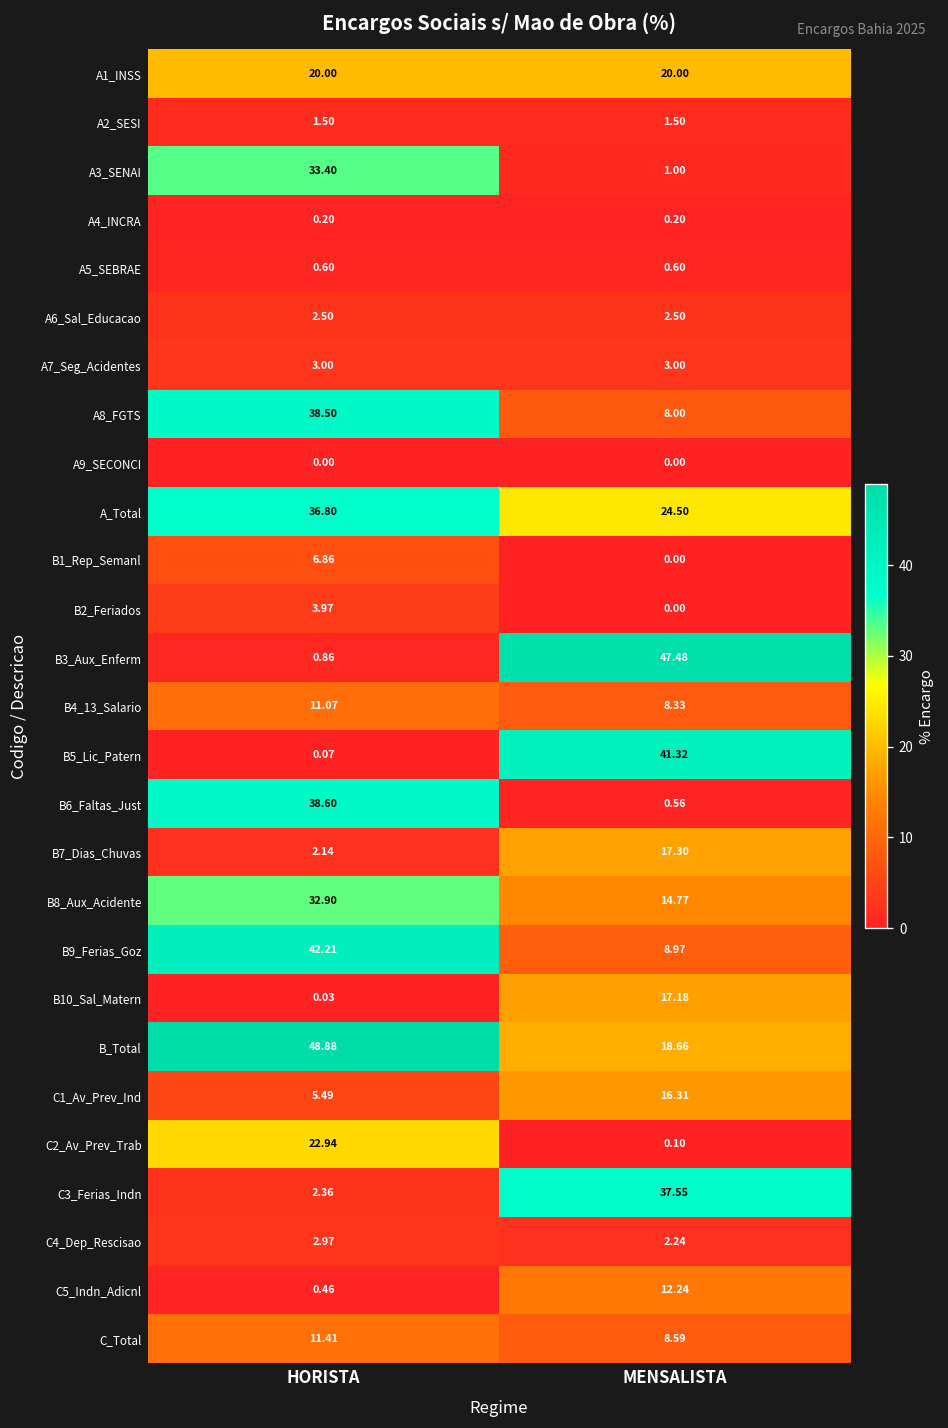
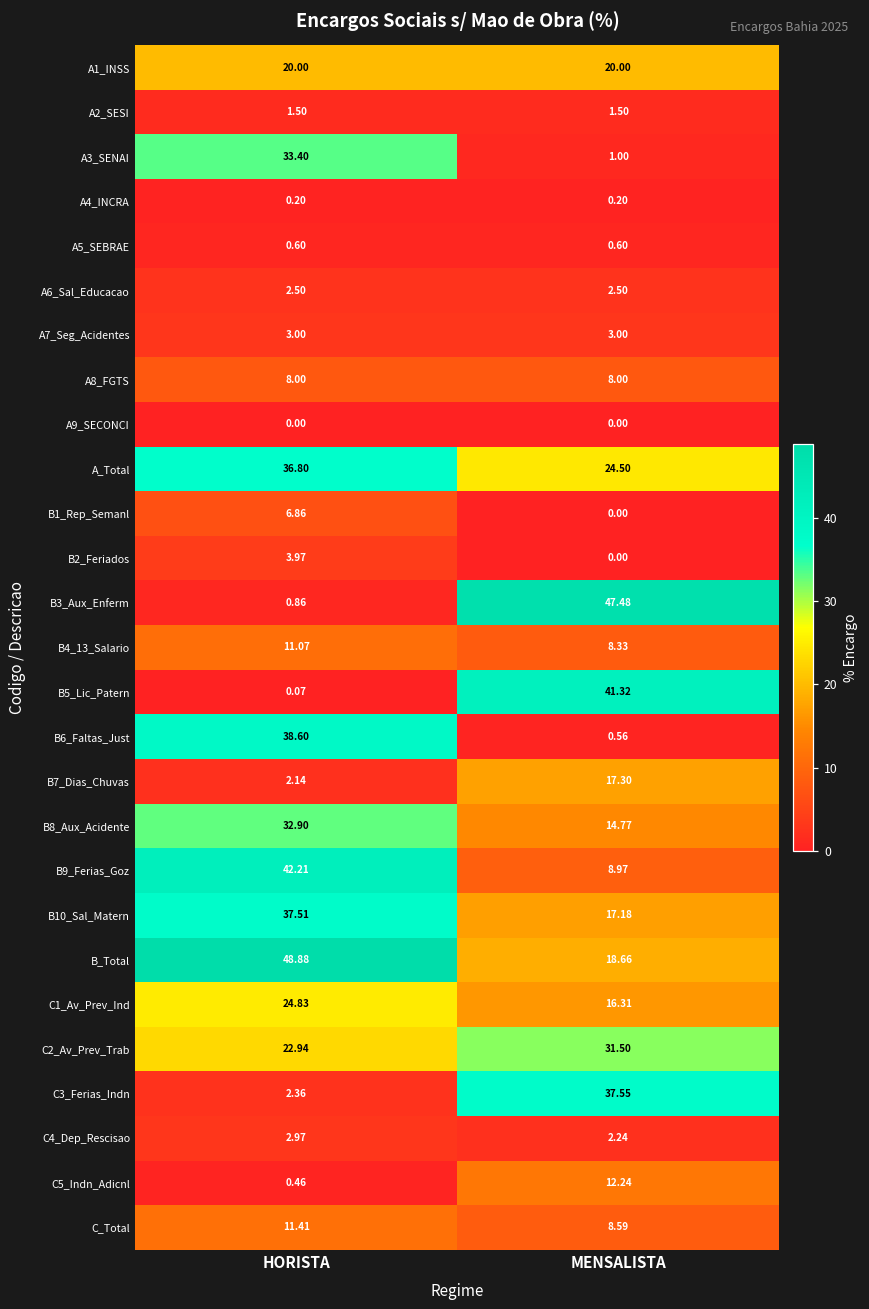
  {
    "A1_INSS": {
      "HORISTA": 20.00,
      "MENSALISTA": 20.00
    },
    "A2_SESI": {
      "HORISTA": 1.50,
      "MENSALISTA": 1.50
    },
    "A3_SENAI": {
      "HORISTA": 33.40,
      "MENSALISTA": 1.00
    },
    "A4_INCRA": {
      "HORISTA": 0.20,
      "MENSALISTA": 0.20
    },
    "A5_SEBRAE": {
      "HORISTA": 0.60,
      "MENSALISTA": 0.60
    },
    "A6_Sal_Educacao": {
      "HORISTA": 2.50,
      "MENSALISTA": 2.50
    },
    "A7_Seg_Acidentes": {
      "HORISTA": 3.00,
      "MENSALISTA": 3.00
    },
    "A8_FGTS": {
-     "HORISTA": 38.50,
+     "HORISTA": 8.00,
      "MENSALISTA": 8.00
    },
    "A9_SECONCI": {
      "HORISTA": 0.00,
      "MENSALISTA": 0.00
    },
    "A_Total": {
      "HORISTA": 36.80,
      "MENSALISTA": 24.50
    },
    "B1_Rep_Semanl": {
      "HORISTA": 6.86,
      "MENSALISTA": 0.00
    },
    "B2_Feriados": {
      "HORISTA": 3.97,
      "MENSALISTA": 0.00
    },
    "B3_Aux_Enferm": {
      "HORISTA": 0.86,
      "MENSALISTA": 47.48
    },
    "B4_13_Salario": {
      "HORISTA": 11.07,
      "MENSALISTA": 8.33
    },
    "B5_Lic_Patern": {
      "HORISTA": 0.07,
      "MENSALISTA": 41.32
    },
    "B6_Faltas_Just": {
      "HORISTA": 38.60,
      "MENSALISTA": 0.56
    },
    "B7_Dias_Chuvas": {
      "HORISTA": 2.14,
      "MENSALISTA": 17.30
    },
    "B8_Aux_Acidente": {
      "HORISTA": 32.90,
      "MENSALISTA": 14.77
    },
    "B9_Ferias_Goz": {
      "HORISTA": 42.21,
      "MENSALISTA": 8.97
    },
    "B10_Sal_Matern": {
-     "HORISTA": 0.03,
+     "HORISTA": 37.51,
      "MENSALISTA": 17.18
    },
    "B_Total": {
      "HORISTA": 48.88,
      "MENSALISTA": 18.66
    },
    "C1_Av_Prev_Ind": {
-     "HORISTA": 5.49,
+     "HORISTA": 24.83,
      "MENSALISTA": 16.31
    },
    "C2_Av_Prev_Trab": {
      "HORISTA": 22.94,
-     "MENSALISTA": 0.10
+     "MENSALISTA": 31.50
    },
    "C3_Ferias_Indn": {
      "HORISTA": 2.36,
      "MENSALISTA": 37.55
    },
    "C4_Dep_Rescisao": {
      "HORISTA": 2.97,
      "MENSALISTA": 2.24
    },
    "C5_Indn_Adicnl": {
      "HORISTA": 0.46,
      "MENSALISTA": 12.24
    },
    "C_Total": {
      "HORISTA": 11.41,
      "MENSALISTA": 8.59
    }
  }
